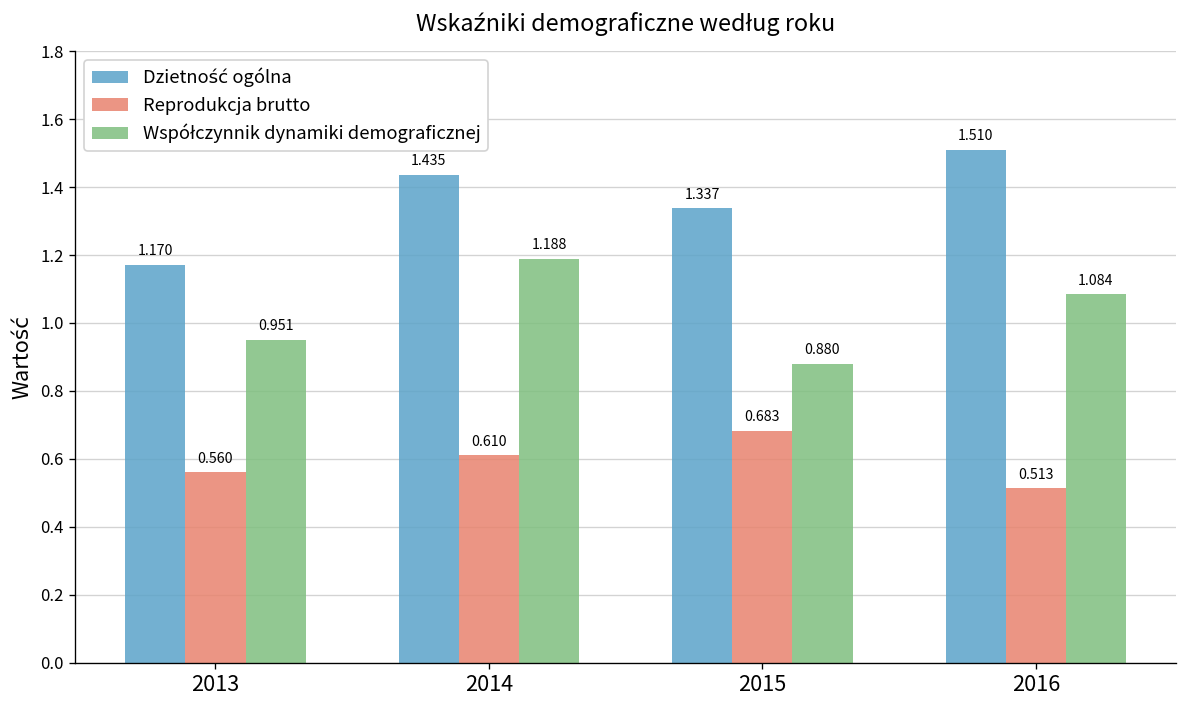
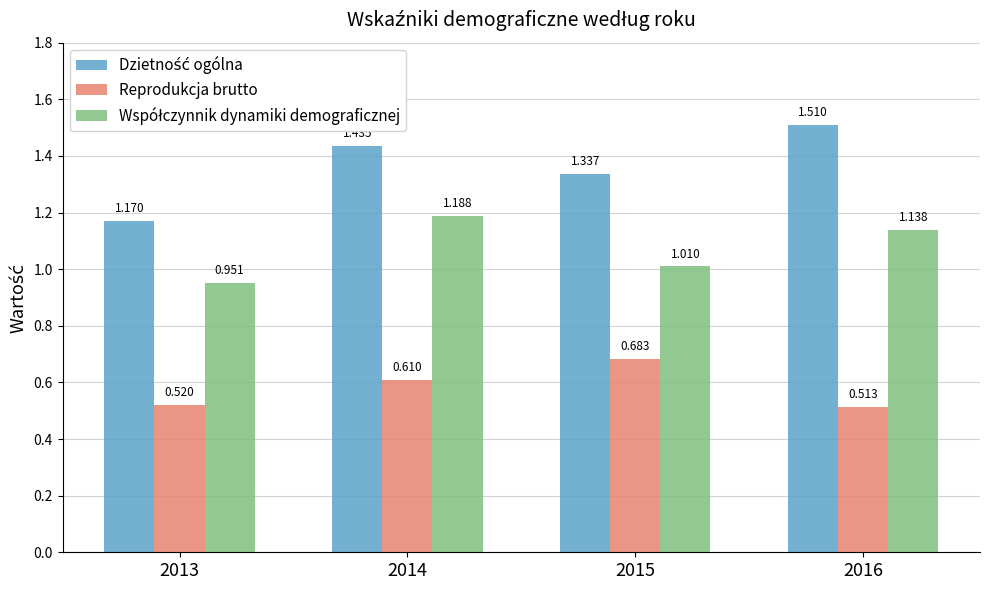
  {
    "Dzietność ogólna": {
      "2013": 1.170,
      "2015": 1.337,
      "2016": 1.510
    },
    "Reprodukcja brutto": {
-     "2013": 0.560,
+     "2013": 0.520,
      "2014": 0.610,
      "2015": 0.683,
      "2016": 0.513
    },
    "Współczynnik dynamiki demograficznej": {
      "2013": 0.951,
      "2014": 1.188,
-     "2015": 0.880,
-     "2016": 1.084
+     "2015": 1.010,
+     "2016": 1.138
    }
  }
